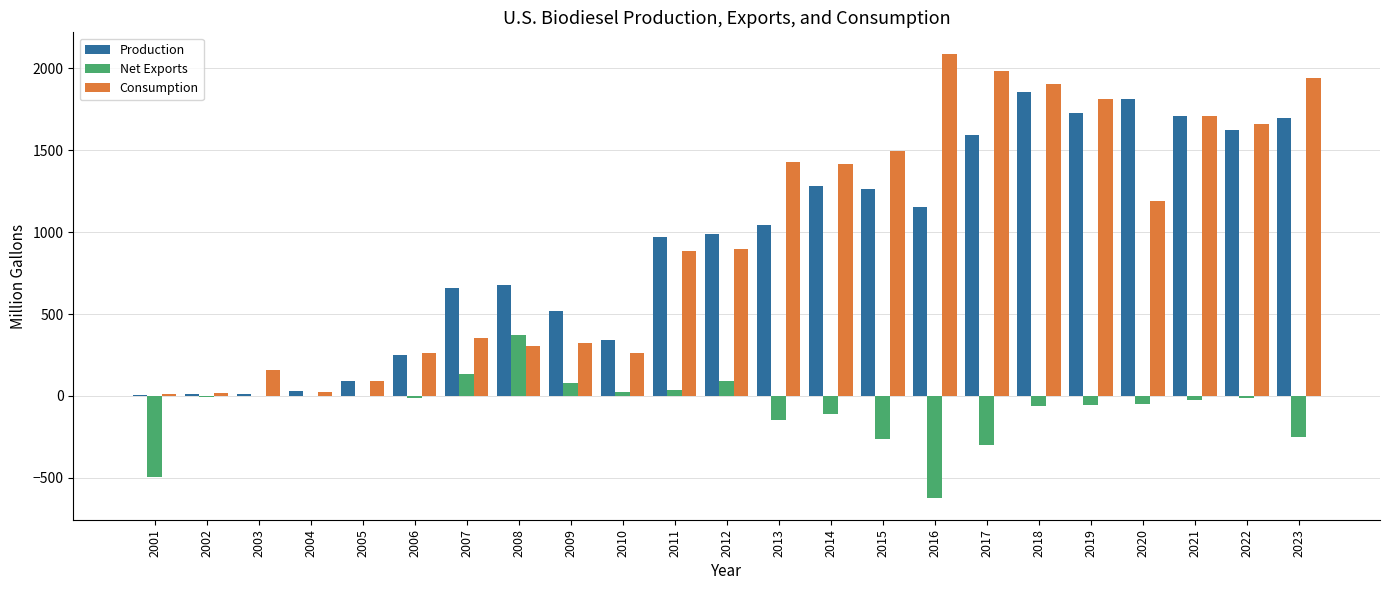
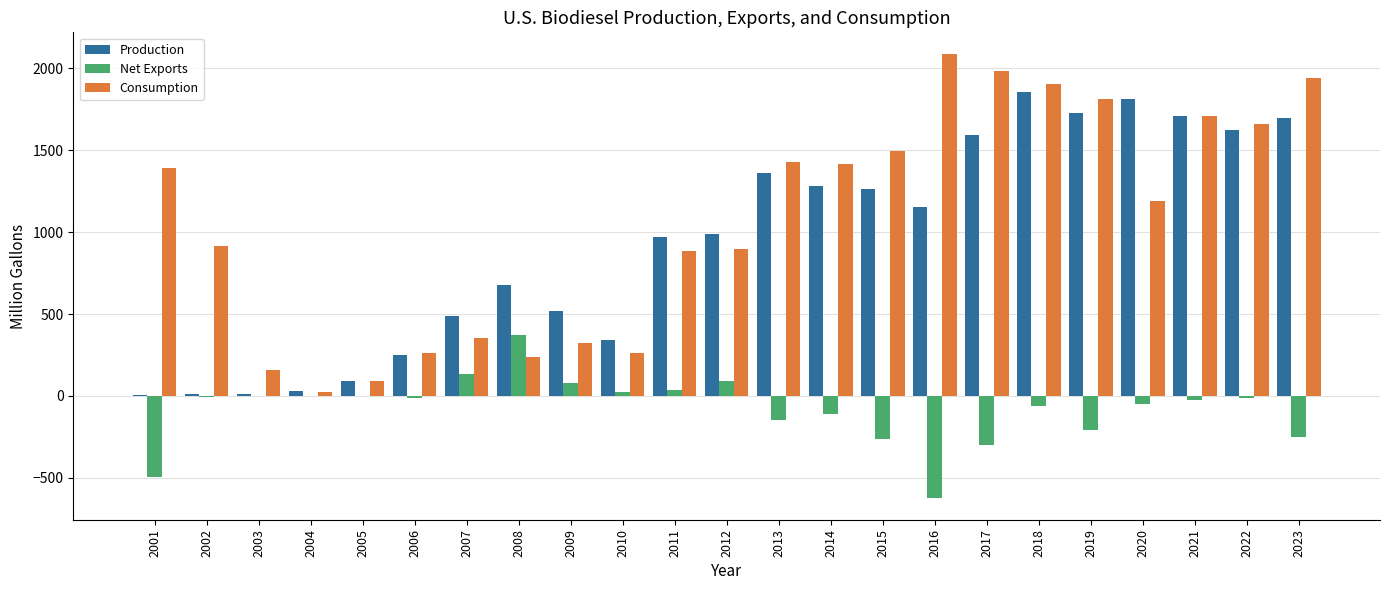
  {
    "Production": {
      "2004": 30,
      "2005": 90,
      "2006": 250,
-     "2007": 660,
+     "2007": 490,
      "2008": 680,
      "2009": 520,
      "2010": 340,
      "2011": 970,
      "2012": 990,
-     "2013": 1040,
+     "2013": 1360,
      "2014": 1280,
      "2015": 1260,
      "2016": 1150,
      "2017": 1600,
      "2018": 1860,
      "2019": 1730,
      "2020": 1820,
      "2021": 1710,
      "2022": 1620,
      "2023": 1700
    },
    "Net Exports": {
      "2001": -490,
      "2007": 140,
      "2008": 370,
      "2009": 80,
      "2010": 30,
      "2011": 40,
      "2012": 90,
      "2013": -150,
      "2014": -110,
      "2015": -260,
      "2016": -620,
      "2017": -300,
      "2018": -60,
-     "2019": -60,
+     "2019": -210,
      "2020": -50,
      "2021": -20,
      "2023": -250
    },
    "Consumption": {
-     "2001": 10,
-     "2002": 20,
+     "2001": 1390,
+     "2002": 920,
      "2003": 160,
      "2004": 30,
      "2005": 90,
      "2006": 260,
      "2007": 350,
-     "2008": 300,
+     "2008": 240,
      "2009": 320,
      "2010": 260,
      "2011": 890,
      "2012": 900,
      "2013": 1430,
      "2014": 1420,
      "2015": 1490,
      "2016": 2090,
      "2017": 1990,
      "2018": 1900,
      "2019": 1810,
      "2020": 1190,
      "2021": 1710,
      "2022": 1660,
      "2023": 1940
    }
  }
